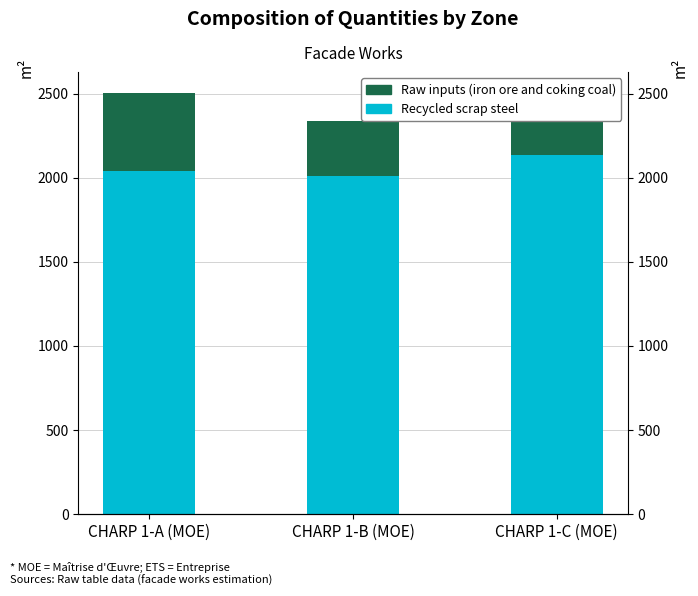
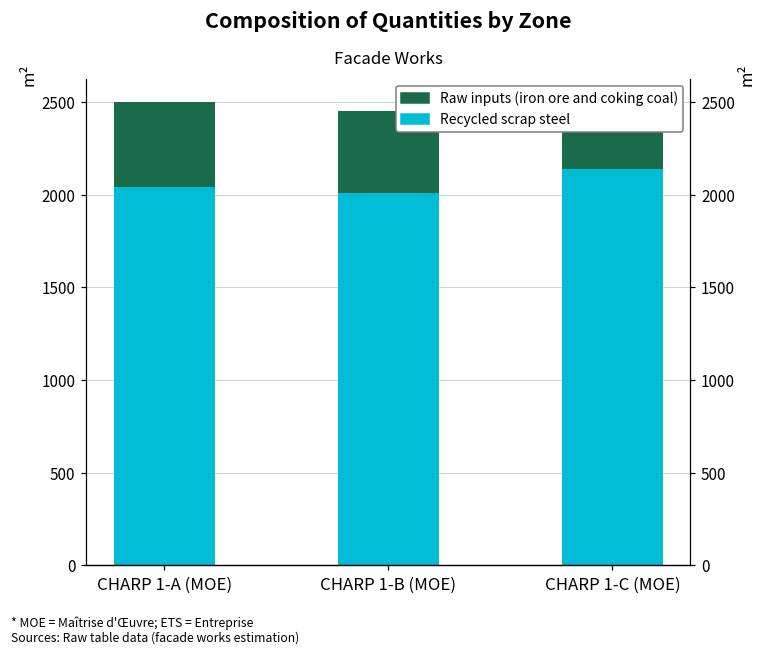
  {
    "Recycled scrap steel": {
      "CHARP 1-A (MOE)": 2040,
      "CHARP 1-B (MOE)": 2010,
      "CHARP 1-C (MOE)": 2140
    },
    "Raw inputs (iron ore and coking coal)": {
      "CHARP 1-A (MOE)": 460,
-     "CHARP 1-B (MOE)": 320
+     "CHARP 1-B (MOE)": 440
    }
  }
